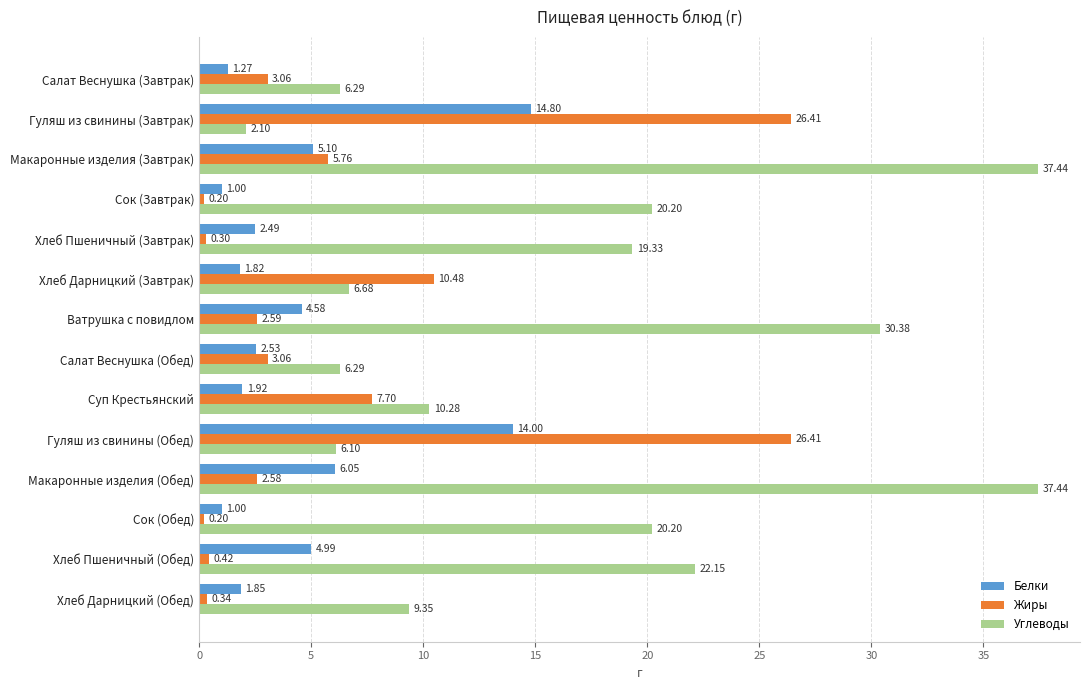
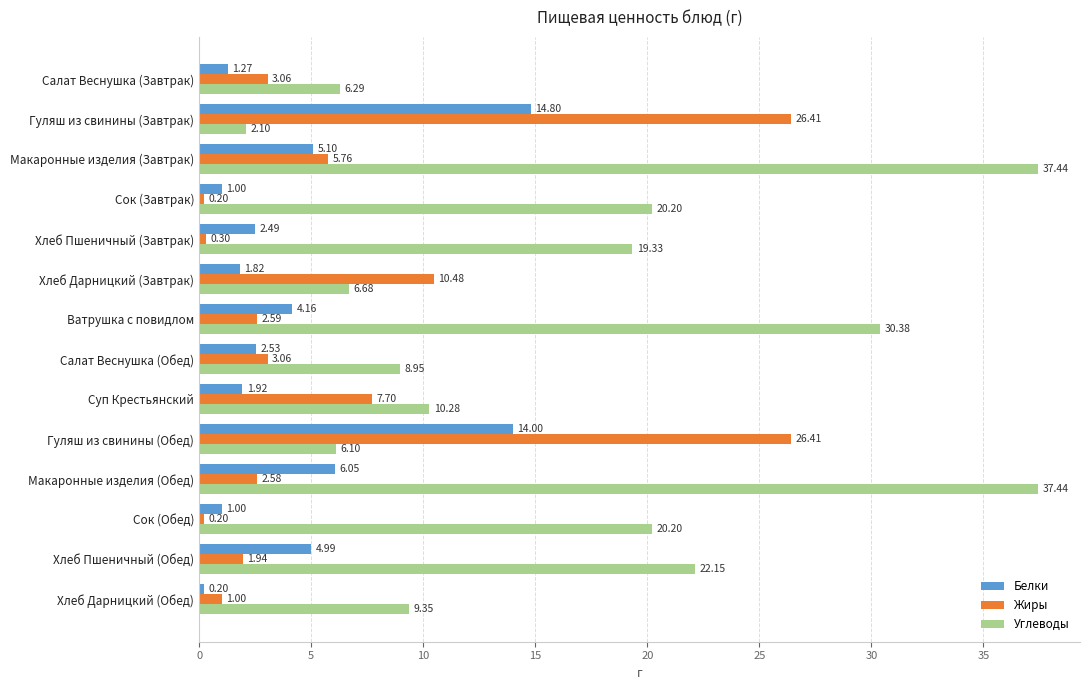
  {
    "Белки": {
      "Салат Веснушка (Завтрак)": 1.27,
      "Гуляш из свинины (Завтрак)": 14.80,
      "Макаронные изделия (Завтрак)": 5.10,
      "Сок (Завтрак)": 1.00,
      "Хлеб Пшеничный (Завтрак)": 2.49,
      "Хлеб Дарницкий (Завтрак)": 1.82,
-     "Ватрушка с повидлом": 4.58,
+     "Ватрушка с повидлом": 4.16,
      "Салат Веснушка (Обед)": 2.53,
      "Суп Крестьянский": 1.92,
      "Гуляш из свинины (Обед)": 14.00,
      "Макаронные изделия (Обед)": 6.05,
      "Сок (Обед)": 1.00,
      "Хлеб Пшеничный (Обед)": 4.99,
-     "Хлеб Дарницкий (Обед)": 1.85
+     "Хлеб Дарницкий (Обед)": 0.20
    },
    "Жиры": {
      "Салат Веснушка (Завтрак)": 3.06,
      "Гуляш из свинины (Завтрак)": 26.41,
      "Макаронные изделия (Завтрак)": 5.76,
      "Сок (Завтрак)": 0.20,
      "Хлеб Пшеничный (Завтрак)": 0.30,
      "Хлеб Дарницкий (Завтрак)": 10.48,
      "Ватрушка с повидлом": 2.59,
      "Салат Веснушка (Обед)": 3.06,
      "Суп Крестьянский": 7.70,
      "Гуляш из свинины (Обед)": 26.41,
      "Макаронные изделия (Обед)": 2.58,
      "Сок (Обед)": 0.20,
-     "Хлеб Пшеничный (Обед)": 0.42,
-     "Хлеб Дарницкий (Обед)": 0.34
+     "Хлеб Пшеничный (Обед)": 1.94,
+     "Хлеб Дарницкий (Обед)": 1.00
    },
    "Углеводы": {
      "Салат Веснушка (Завтрак)": 6.29,
      "Гуляш из свинины (Завтрак)": 2.10,
      "Макаронные изделия (Завтрак)": 37.44,
      "Сок (Завтрак)": 20.20,
      "Хлеб Пшеничный (Завтрак)": 19.33,
      "Хлеб Дарницкий (Завтрак)": 6.68,
      "Ватрушка с повидлом": 30.38,
-     "Салат Веснушка (Обед)": 6.29,
+     "Салат Веснушка (Обед)": 8.95,
      "Суп Крестьянский": 10.28,
      "Гуляш из свинины (Обед)": 6.10,
      "Макаронные изделия (Обед)": 37.44,
      "Сок (Обед)": 20.20,
      "Хлеб Пшеничный (Обед)": 22.15,
      "Хлеб Дарницкий (Обед)": 9.35
    }
  }
